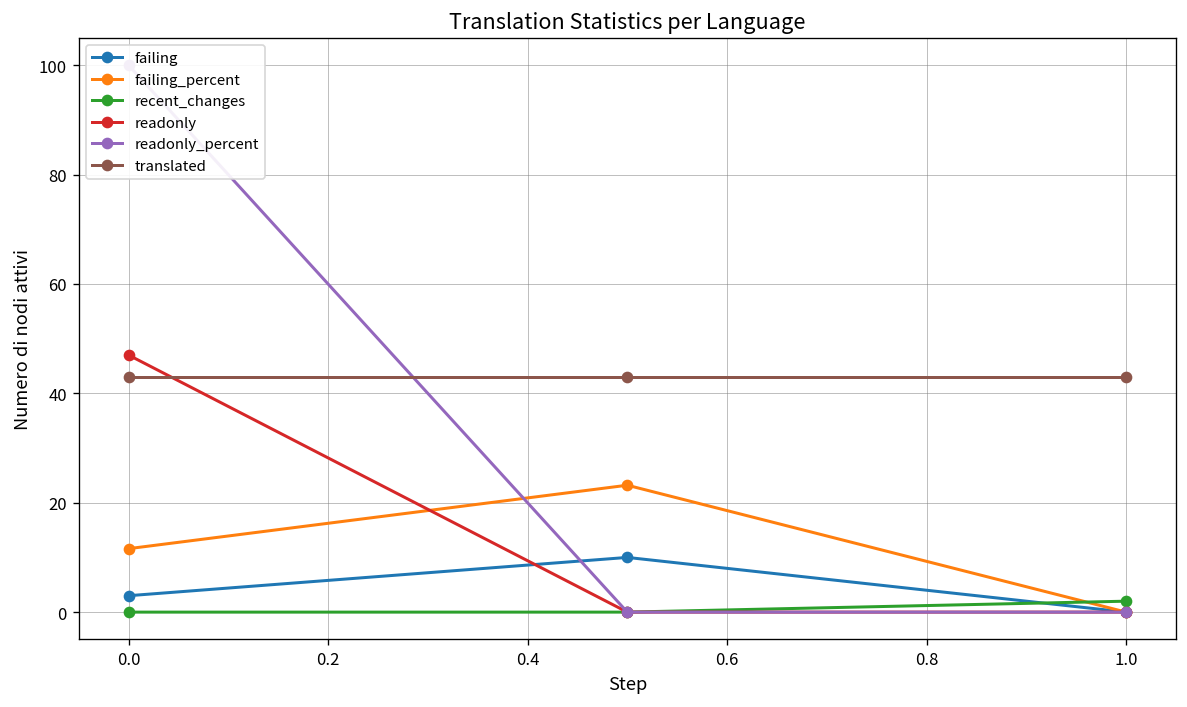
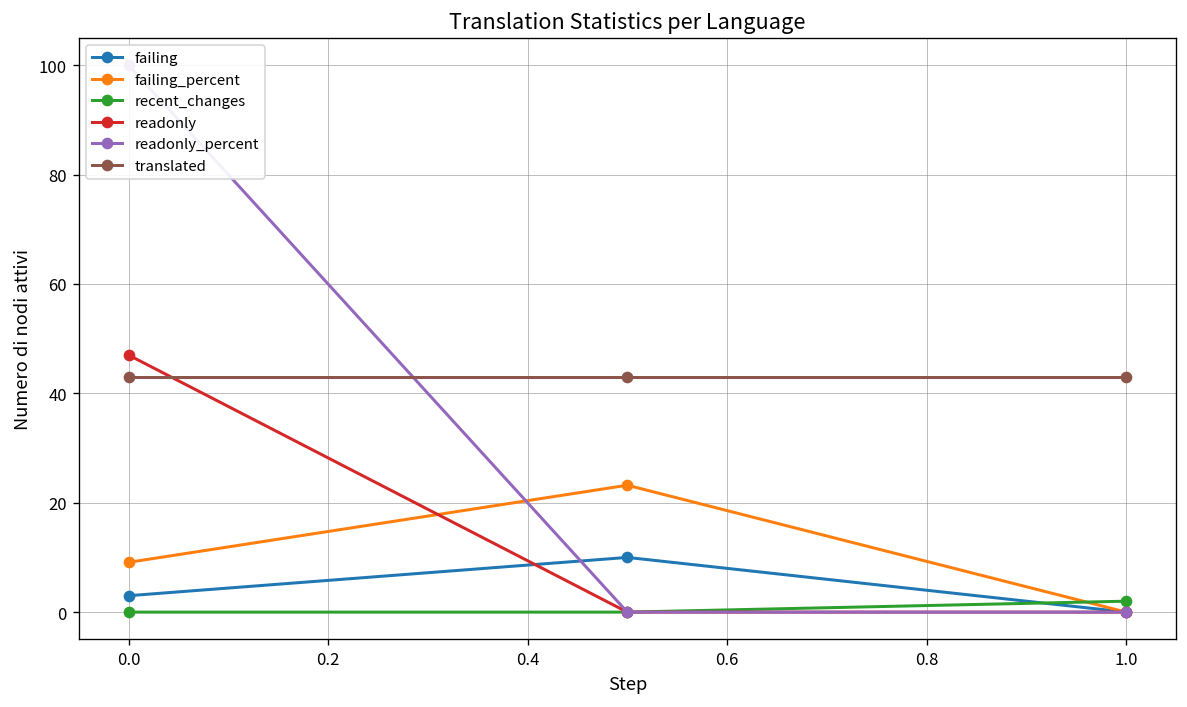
  {
    "failing": {
      "0.0": 3
    },
    "failing_percent": {
-     "0.0": 12
+     "0.0": 9
    },
    "recent_changes": {
      "0.0": 0,
      "1.0": 2
    },
    "readonly": {
      "0.0": 47
    },
    "translated": {
      "0.0": 43,
      "1.0": 43
    }
  }
